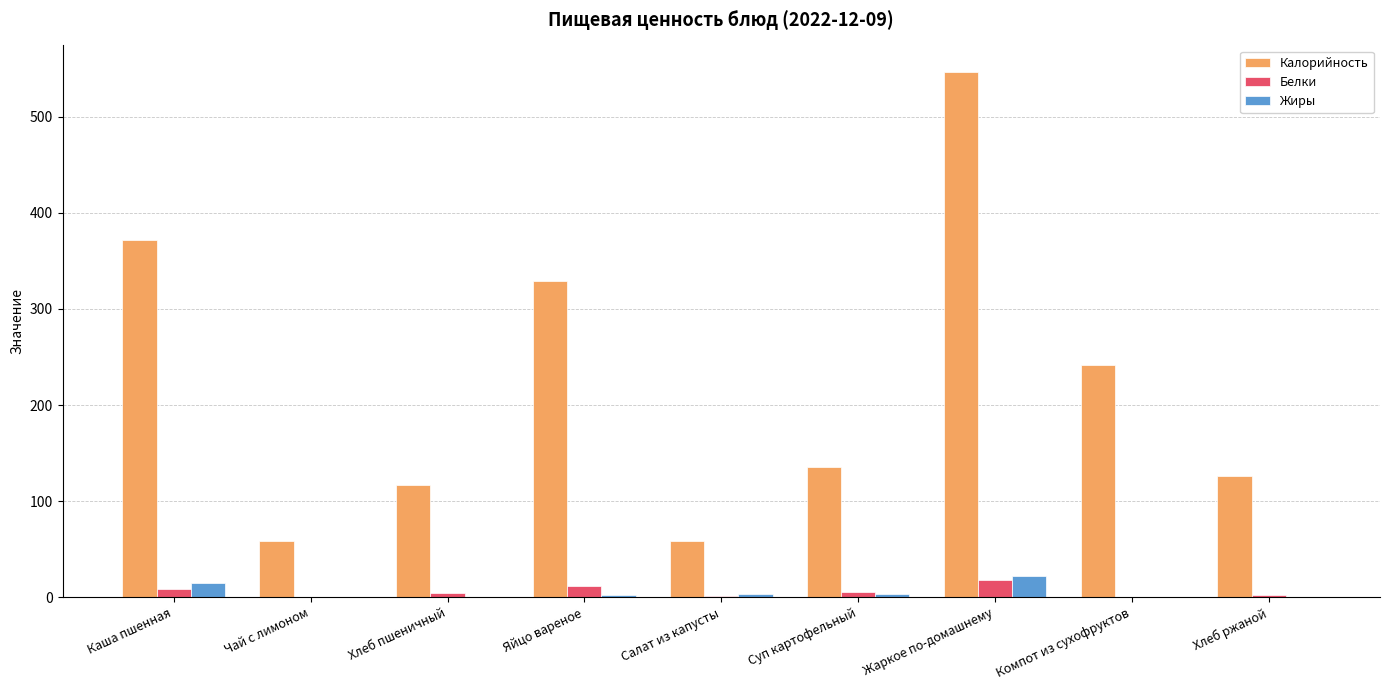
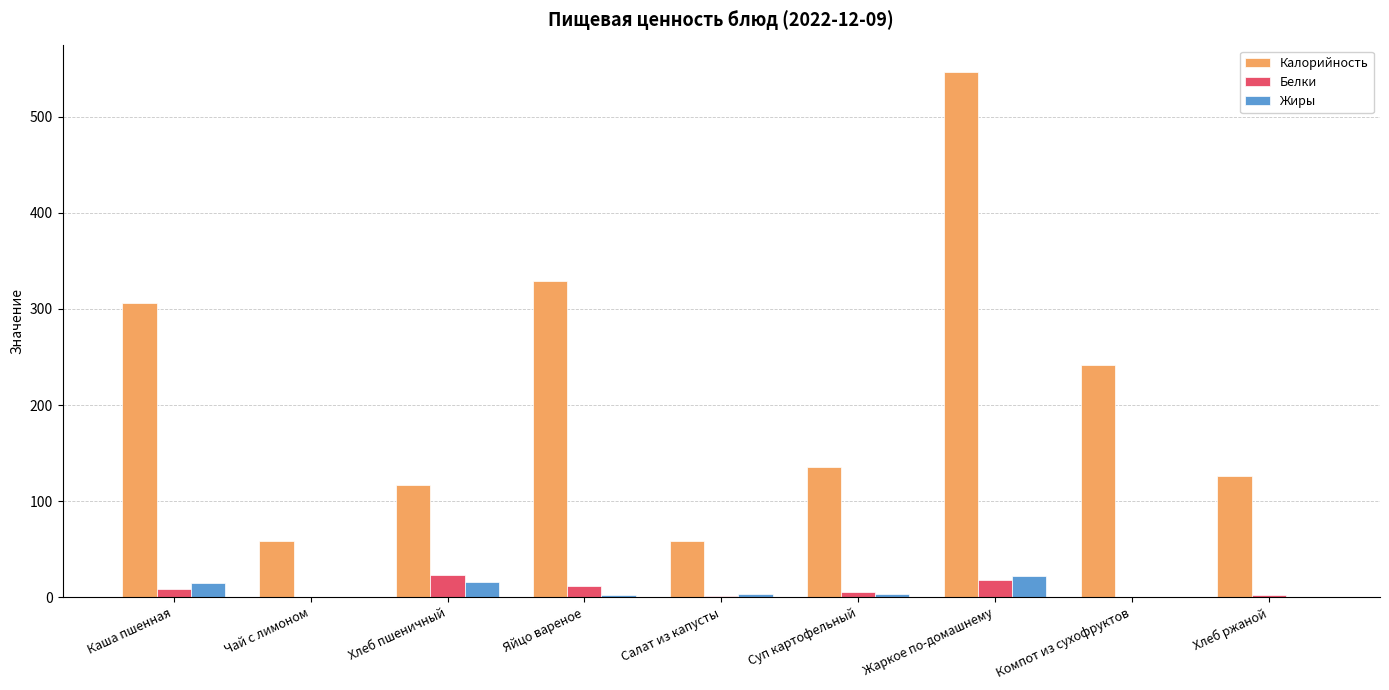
  {
    "Калорийность": {
-     "Каша пшенная": 370,
+     "Каша пшенная": 310,
      "Чай с лимоном": 60,
      "Хлеб пшеничный": 120,
      "Яйцо вареное": 330,
      "Салат из капусты": 60,
      "Суп картофельный": 140,
      "Жаркое по-домашнему": 550,
      "Компот из сухофруктов": 240,
      "Хлеб ржаной": 130
    },
    "Белки": {
      "Каша пшенная": 10,
-     "Хлеб пшеничный": 0,
+     "Хлеб пшеничный": 20,
      "Яйцо вареное": 10,
      "Суп картофельный": 10,
      "Жаркое по-домашнему": 20,
      "Хлеб ржаной": 0
    },
    "Жиры": {
      "Каша пшенная": 10,
-     "Хлеб пшеничный": 0,
+     "Хлеб пшеничный": 20,
      "Салат из капусты": 0,
      "Суп картофельный": 0,
      "Жаркое по-домашнему": 20,
      "Компот из сухофруктов": 0
    }
  }
